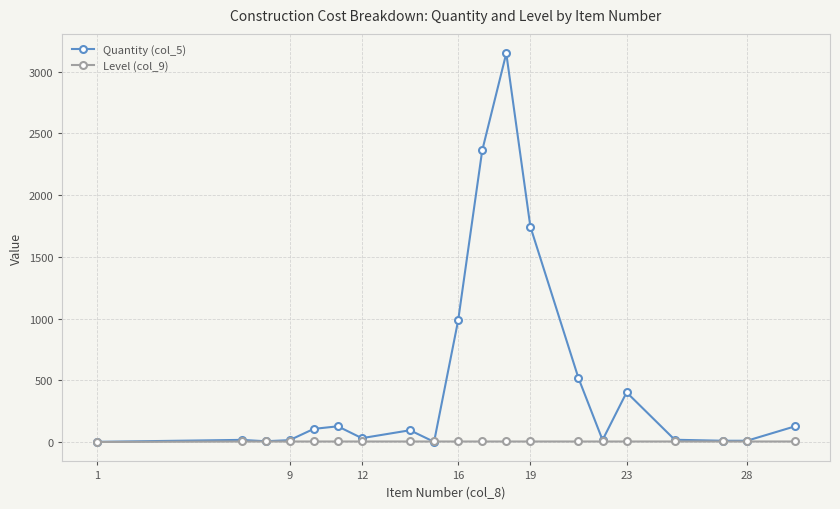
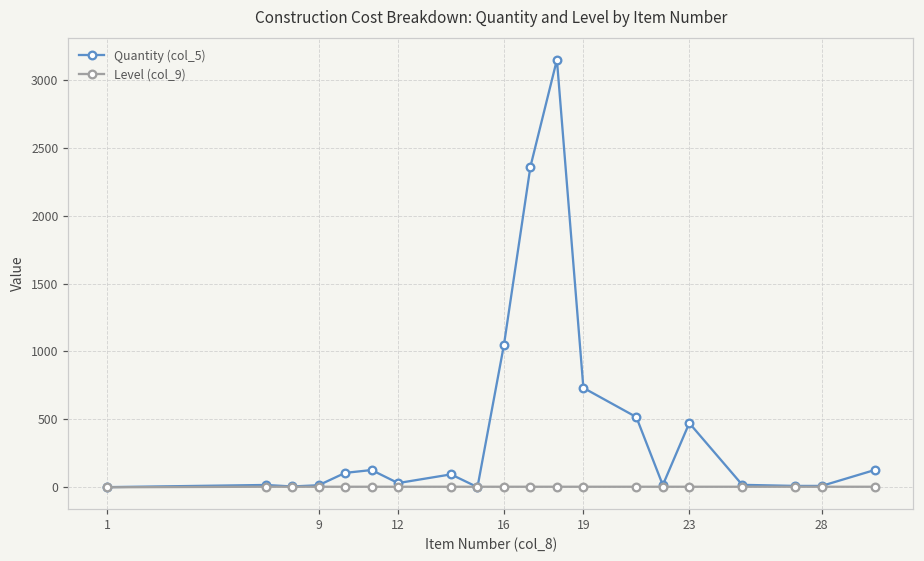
  {
    "Quantity (col_5)": {
      "12": 30,
-     "16": 980,
-     "19": 1750,
-     "23": 400
+     "16": 1050,
+     "19": 730,
+     "23": 470
    },
    "Level (col_9)": {
      "12": 0,
      "16": 0,
      "19": 0,
      "23": 0
    }
  }
